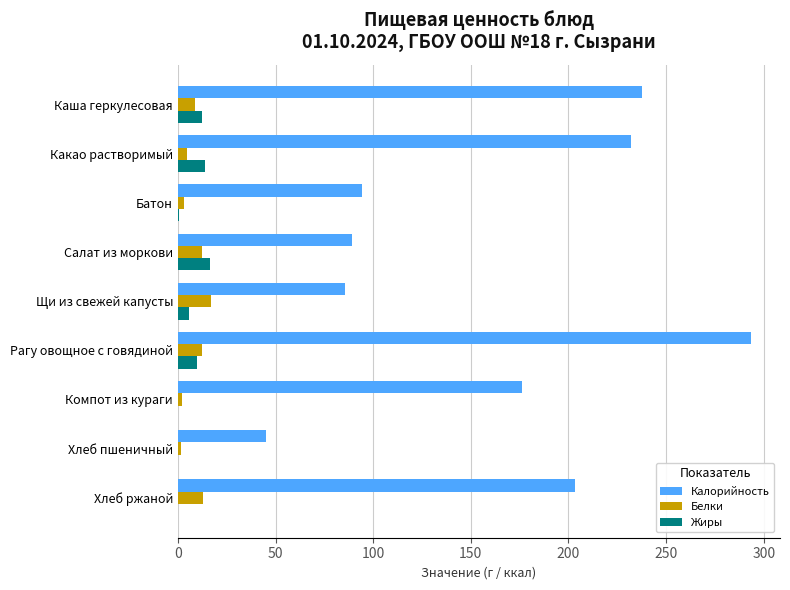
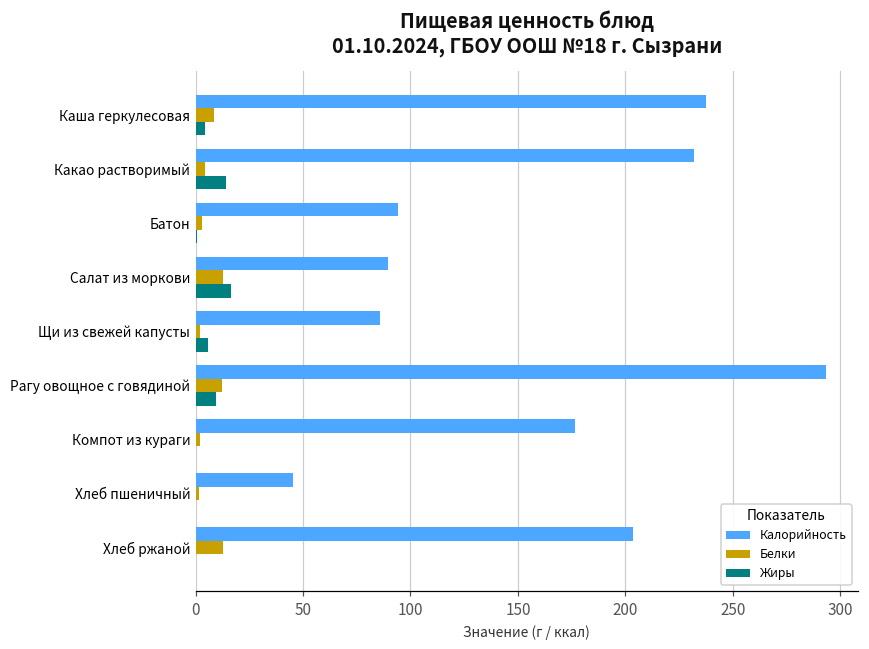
  {
    "Калорийность": {
      "Каша геркулесовая": 238,
      "Какао растворимый": 232,
      "Батон": 94,
      "Салат из моркови": 89,
      "Щи из свежей капусты": 86,
      "Рагу овощное с говядиной": 294,
      "Компот из кураги": 176,
      "Хлеб пшеничный": 45,
      "Хлеб ржаной": 203
    },
    "Белки": {
      "Каша геркулесовая": 9,
      "Какао растворимый": 5,
      "Батон": 3,
      "Салат из моркови": 13,
-     "Щи из свежей капусты": 17,
+     "Щи из свежей капусты": 2,
      "Рагу овощное с говядиной": 12,
      "Компот из кураги": 2,
      "Хлеб пшеничный": 2,
      "Хлеб ржаной": 13
    },
    "Жиры": {
-     "Каша геркулесовая": 12,
+     "Каша геркулесовая": 4,
      "Какао растворимый": 14,
      "Салат из моркови": 17,
      "Щи из свежей капусты": 6,
      "Рагу овощное с говядиной": 10,
      "Компот из кураги": 0
    }
  }
